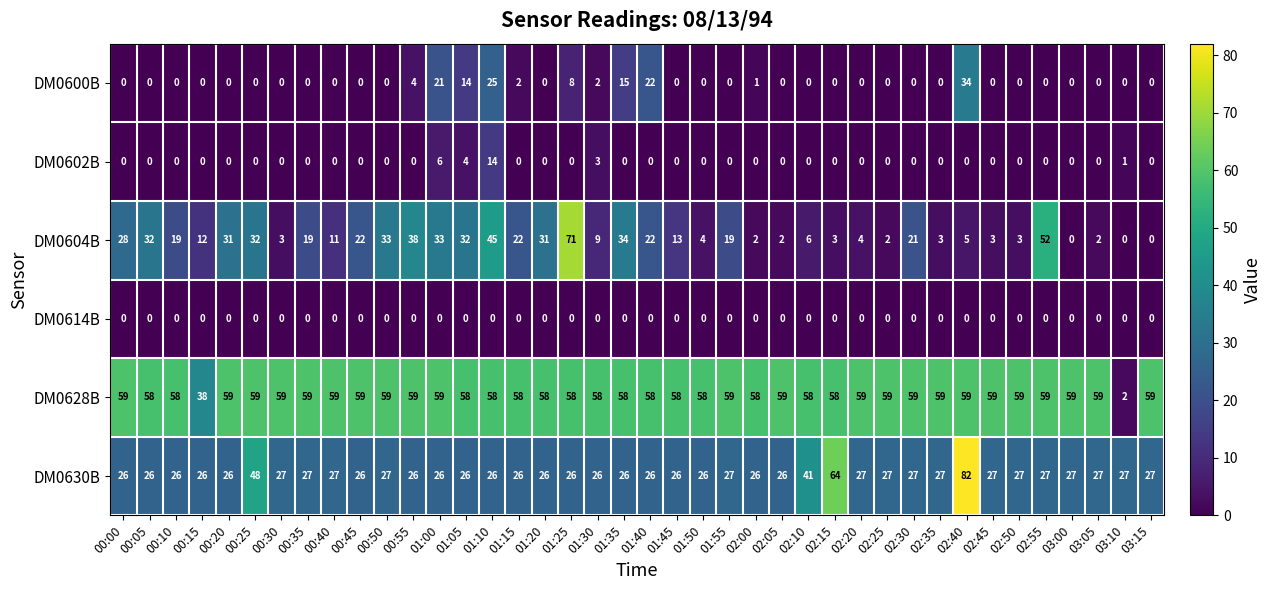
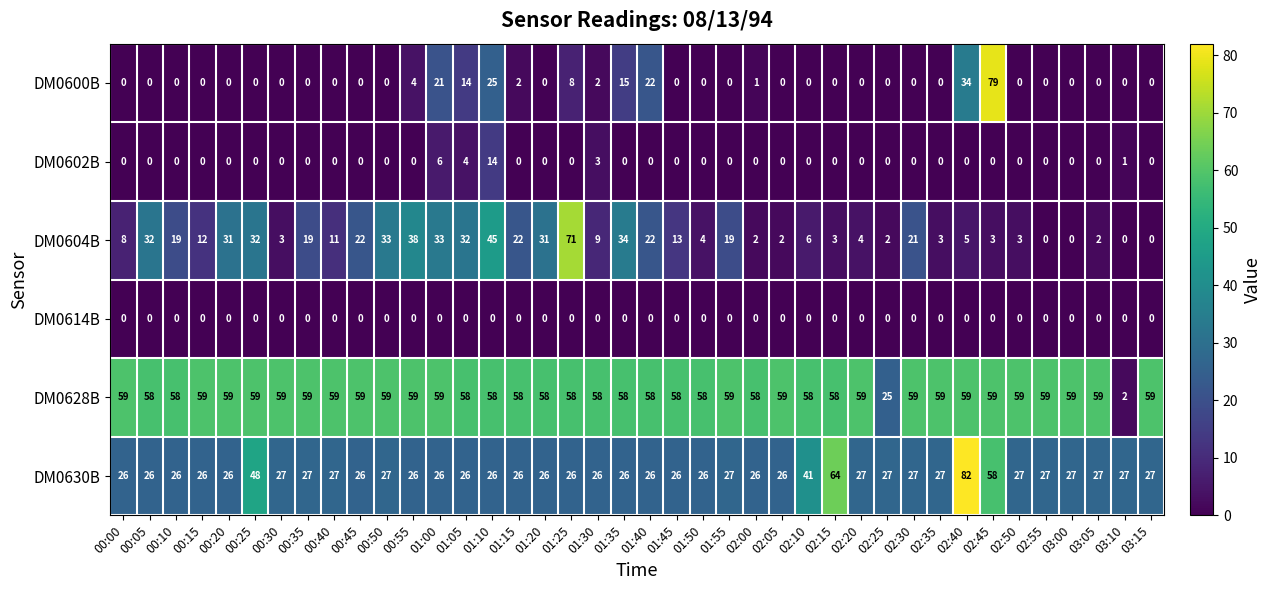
  {
    "DM0600B": {
      "00:00": 0,
      "00:05": 0,
      "00:10": 0,
      "00:15": 0,
      "00:20": 0,
      "00:25": 0,
      "00:30": 0,
      "00:35": 0,
      "00:40": 0,
      "00:45": 0,
      "00:50": 0,
      "00:55": 4,
      "01:00": 21,
      "01:05": 14,
      "01:10": 25,
      "01:15": 2,
      "01:20": 0,
      "01:25": 8,
      "01:30": 2,
      "01:35": 15,
      "01:40": 22,
      "01:45": 0,
      "01:50": 0,
      "01:55": 0,
      "02:00": 1,
      "02:05": 0,
      "02:10": 0,
      "02:15": 0,
      "02:20": 0,
      "02:25": 0,
      "02:30": 0,
      "02:35": 0,
      "02:40": 34,
-     "02:45": 0,
+     "02:45": 79,
      "02:50": 0,
      "02:55": 0,
      "03:00": 0,
      "03:05": 0,
      "03:10": 0,
      "03:15": 0
    },
    "DM0604B": {
-     "00:00": 28,
+     "00:00": 8,
      "00:05": 32,
      "00:10": 19,
      "00:15": 12,
      "00:20": 31,
      "00:25": 32,
      "00:30": 3,
      "00:35": 19,
      "00:40": 11,
      "00:45": 22,
      "00:50": 33,
      "00:55": 38,
      "01:00": 33,
      "01:05": 32,
      "01:10": 45,
      "01:15": 22,
      "01:20": 31,
      "01:25": 71,
      "01:30": 9,
      "01:35": 34,
      "01:40": 22,
      "01:45": 13,
      "01:50": 4,
      "01:55": 19,
      "02:00": 2,
      "02:05": 2,
      "02:10": 6,
      "02:15": 3,
      "02:20": 4,
      "02:25": 2,
      "02:30": 21,
      "02:35": 3,
      "02:40": 5,
      "02:45": 3,
      "02:50": 3,
-     "02:55": 52,
+     "02:55": 0,
      "03:00": 0,
      "03:05": 2,
      "03:10": 0,
      "03:15": 0
    },
    "DM0628B": {
      "00:00": 59,
      "00:05": 58,
      "00:10": 58,
-     "00:15": 38,
+     "00:15": 59,
      "00:20": 59,
      "00:25": 59,
      "00:30": 59,
      "00:35": 59,
      "00:40": 59,
      "00:45": 59,
      "00:50": 59,
      "00:55": 59,
      "01:00": 59,
      "01:05": 58,
      "01:10": 58,
      "01:15": 58,
      "01:20": 58,
      "01:25": 58,
      "01:30": 58,
      "01:35": 58,
      "01:40": 58,
      "01:45": 58,
      "01:50": 58,
      "01:55": 59,
      "02:00": 58,
      "02:05": 59,
      "02:10": 58,
      "02:15": 58,
      "02:20": 59,
-     "02:25": 59,
+     "02:25": 25,
      "02:30": 59,
      "02:35": 59,
      "02:40": 59,
      "02:45": 59,
      "02:50": 59,
      "02:55": 59,
      "03:00": 59,
      "03:05": 59,
      "03:10": 2,
      "03:15": 59
    },
    "DM0630B": {
      "00:00": 26,
      "00:05": 26,
      "00:10": 26,
      "00:15": 26,
      "00:20": 26,
      "00:25": 48,
      "00:30": 27,
      "00:35": 27,
      "00:40": 27,
      "00:45": 26,
      "00:50": 27,
      "00:55": 26,
      "01:00": 26,
      "01:05": 26,
      "01:10": 26,
      "01:15": 26,
      "01:20": 26,
      "01:25": 26,
      "01:30": 26,
      "01:35": 26,
      "01:40": 26,
      "01:45": 26,
      "01:50": 26,
      "01:55": 27,
      "02:00": 26,
      "02:05": 26,
      "02:10": 41,
      "02:15": 64,
      "02:20": 27,
      "02:25": 27,
      "02:30": 27,
      "02:35": 27,
      "02:40": 82,
-     "02:45": 27,
+     "02:45": 58,
      "02:50": 27,
      "02:55": 27,
      "03:00": 27,
      "03:05": 27,
      "03:10": 27,
      "03:15": 27
    }
  }
